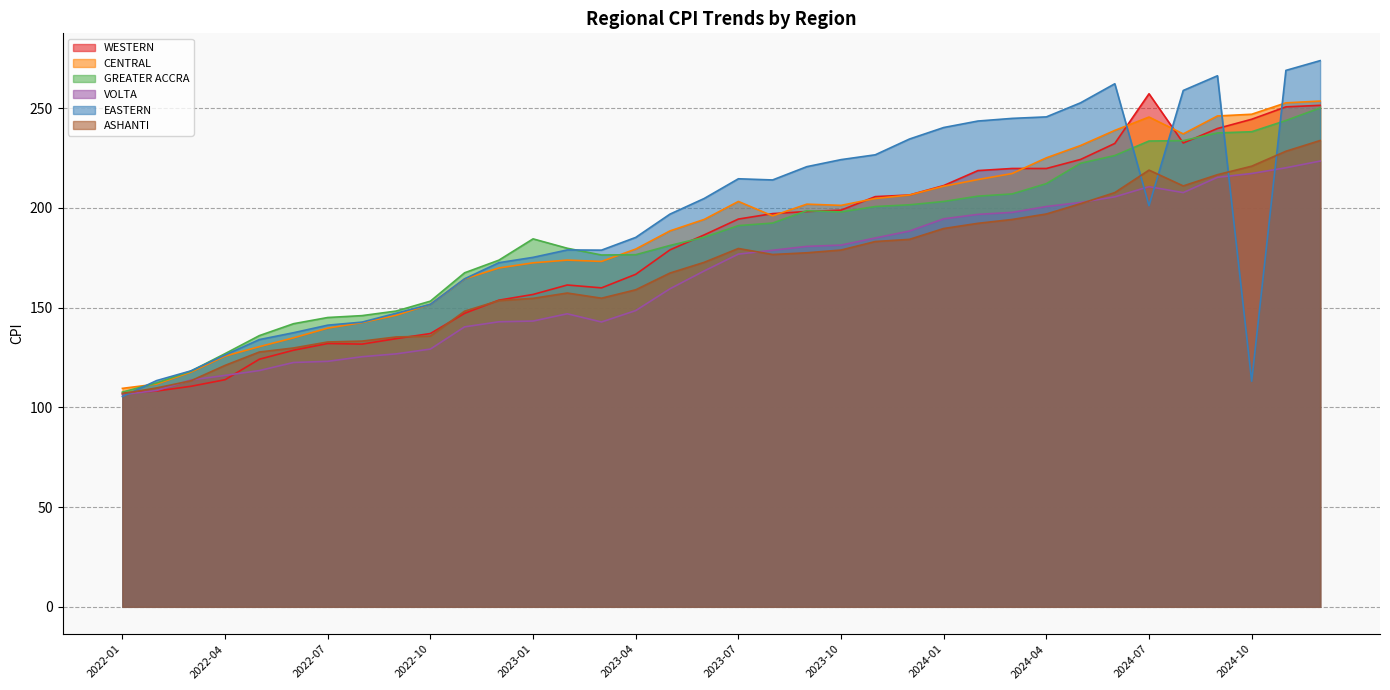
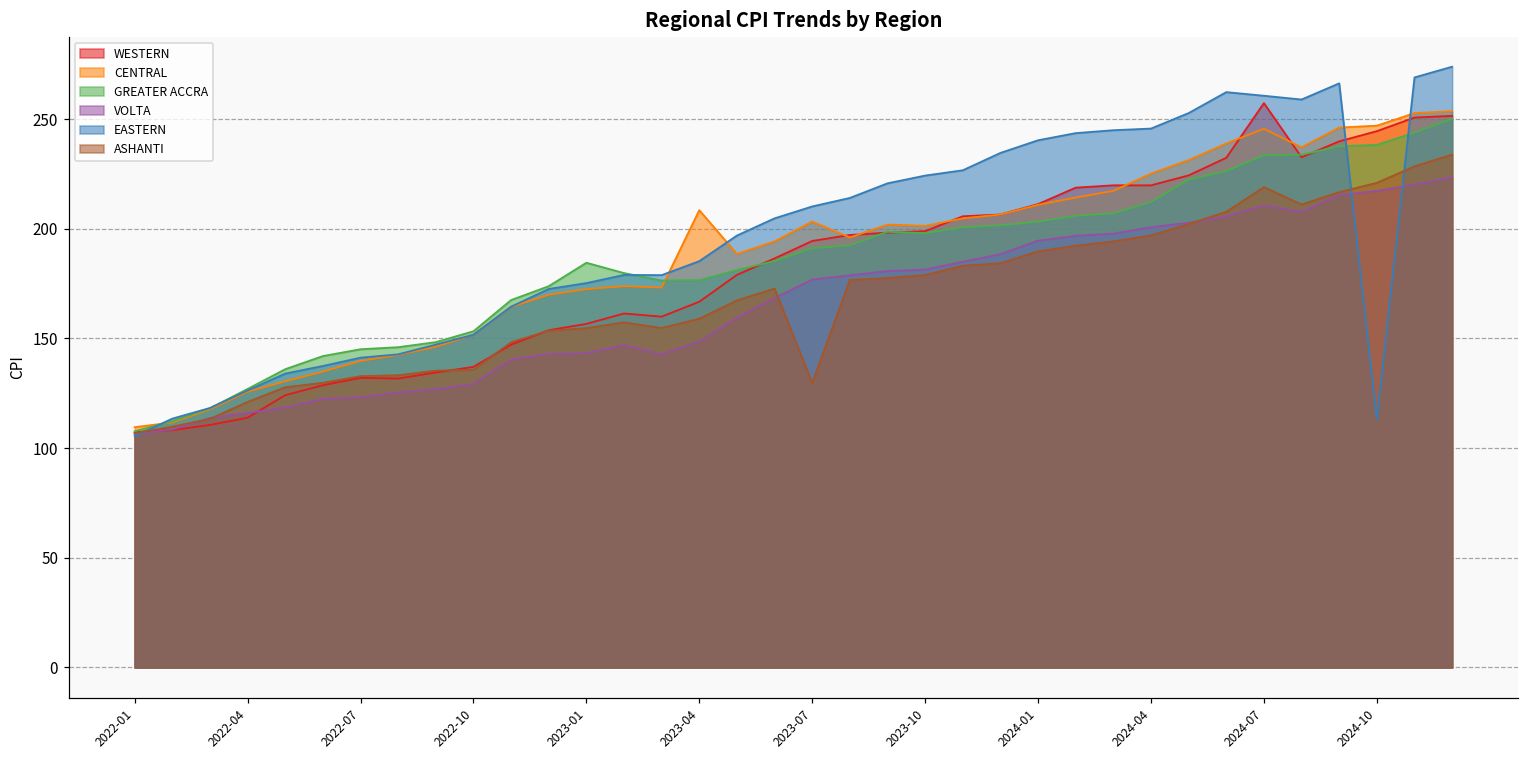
  {
    "WESTERN": {
      "2022-04": 114,
      "2022-10": 137,
      "2023-01": 157,
      "2023-04": 167,
      "2023-07": 194,
      "2024-04": 220,
      "2024-07": 257,
      "2024-10": 244
    },
    "CENTRAL": {
      "2022-01": 110,
      "2022-07": 140,
      "2023-01": 172,
-     "2023-04": 179,
+     "2023-04": 208,
      "2023-07": 203,
      "2023-10": 201,
      "2024-04": 225,
      "2024-07": 246,
      "2024-10": 247
    },
    "GREATER ACCRA": {
      "2022-07": 145,
      "2022-10": 153,
      "2023-01": 184,
      "2023-04": 177,
      "2023-07": 191,
      "2024-01": 203,
      "2024-04": 212,
      "2024-07": 234,
      "2024-10": 238
    },
    "VOLTA": {
      "2022-04": 116,
      "2022-07": 123,
      "2022-10": 129,
      "2023-01": 143,
      "2023-04": 149,
      "2023-07": 177,
      "2023-10": 181,
      "2024-01": 195,
      "2024-04": 201,
      "2024-07": 211,
      "2024-10": 217
    },
    "EASTERN": {
      "2022-07": 141,
      "2023-01": 175,
      "2023-04": 185,
-     "2023-07": 215,
+     "2023-07": 210,
      "2023-10": 224,
      "2024-01": 240,
      "2024-04": 246,
-     "2024-07": 201,
+     "2024-07": 261,
      "2024-10": 113
    },
    "ASHANTI": {
      "2022-04": 121,
      "2022-10": 136,
      "2023-01": 155,
      "2023-04": 159,
-     "2023-07": 180,
+     "2023-07": 130,
      "2023-10": 179,
      "2024-01": 190,
      "2024-04": 197,
      "2024-07": 219,
      "2024-10": 221
    }
  }
